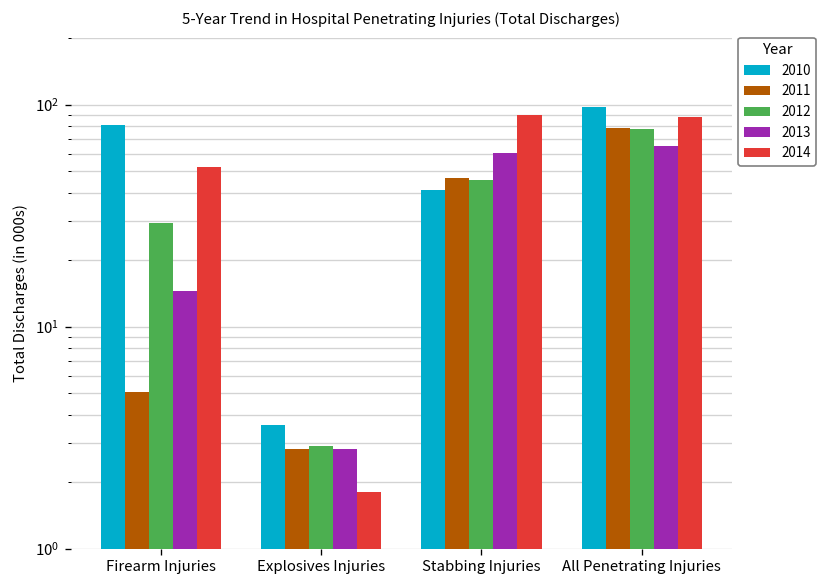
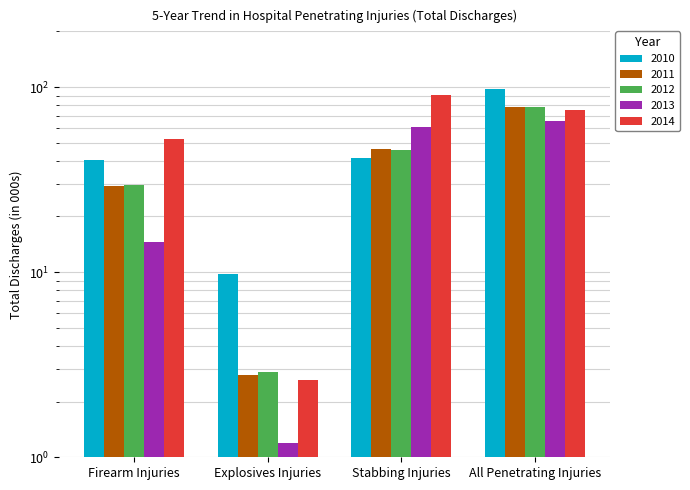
  {
    "2010": {
-     "Firearm Injuries": 80,
-     "Explosives Injuries": 3.6,
+     "Firearm Injuries": 41,
+     "Explosives Injuries": 10,
      "Stabbing Injuries": 41,
      "All Penetrating Injuries": 100
    },
    "2011": {
-     "Firearm Injuries": 5.1,
+     "Firearm Injuries": 29,
      "Explosives Injuries": 2.8,
      "Stabbing Injuries": 47,
      "All Penetrating Injuries": 78
    },
    "2012": {
      "Firearm Injuries": 29,
      "Explosives Injuries": 2.9,
      "Stabbing Injuries": 46,
      "All Penetrating Injuries": 78
    },
    "2013": {
      "Firearm Injuries": 15,
-     "Explosives Injuries": 2.8,
+     "Explosives Injuries": 1.2,
      "Stabbing Injuries": 61,
      "All Penetrating Injuries": 65
    },
    "2014": {
      "Firearm Injuries": 52,
-     "Explosives Injuries": 1.8,
+     "Explosives Injuries": 2.6,
      "Stabbing Injuries": 90,
-     "All Penetrating Injuries": 90
+     "All Penetrating Injuries": 75
    }
  }
